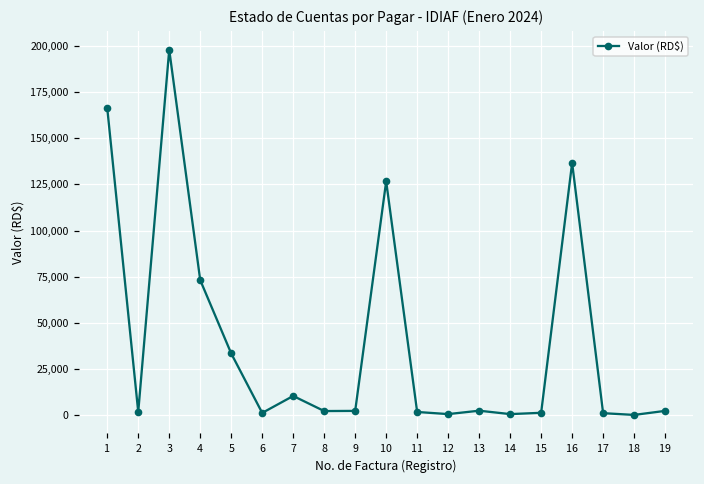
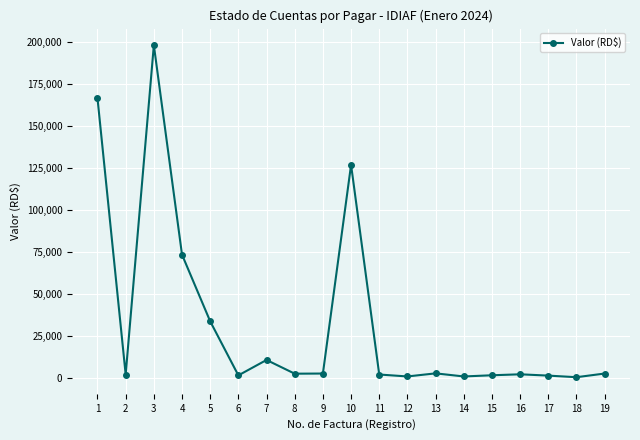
  {
    "1": "166,000",
    "2": "2,000",
    "3": "198,000",
    "4": "73,000",
    "5": "34,000",
    "6": "1,000",
    "7": "11,000",
    "8": "2,000",
    "9": "2,000",
    "10": "127,000",
    "11": "2,000",
    "12": "1,000",
    "13": "3,000",
    "14": "1,000",
    "15": "1,000",
-   "16": "137,000",
+   "16": "2,000",
    "17": "1,000",
    "18": "0",
    "19": "2,000"
  }
